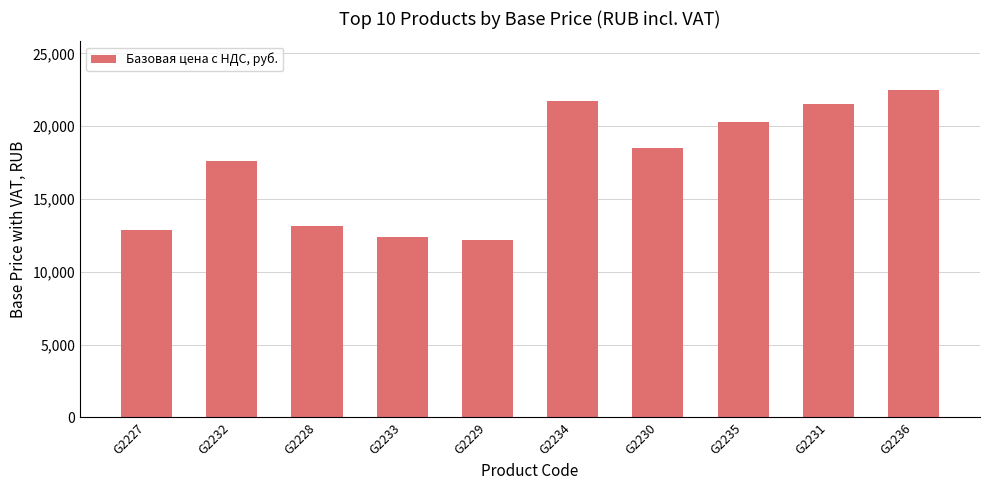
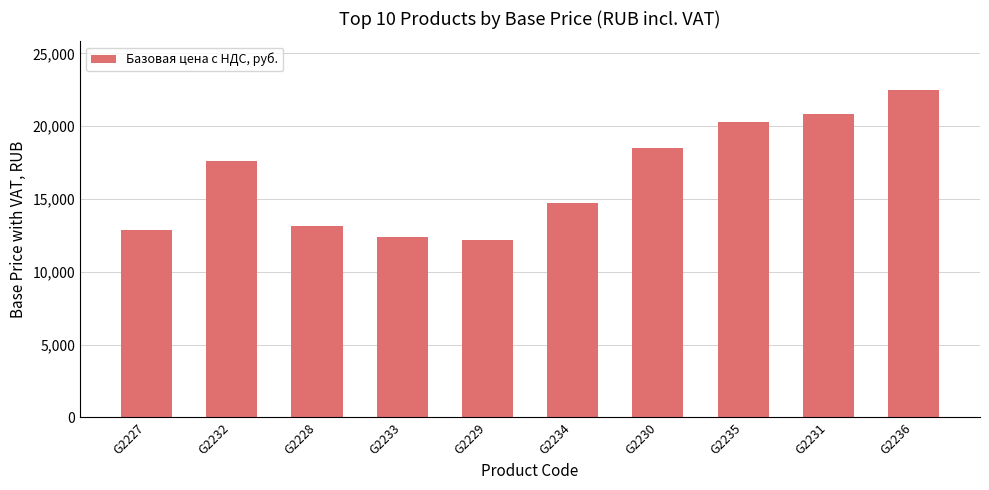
  {
    "G2227": "12,900",
    "G2232": "17,600",
    "G2228": "13,200",
    "G2233": "12,400",
    "G2229": "12,200",
-   "G2234": "21,800",
+   "G2234": "14,700",
    "G2230": "18,500",
    "G2235": "20,300",
-   "G2231": "21,500",
+   "G2231": "20,900",
    "G2236": "22,500"
  }
